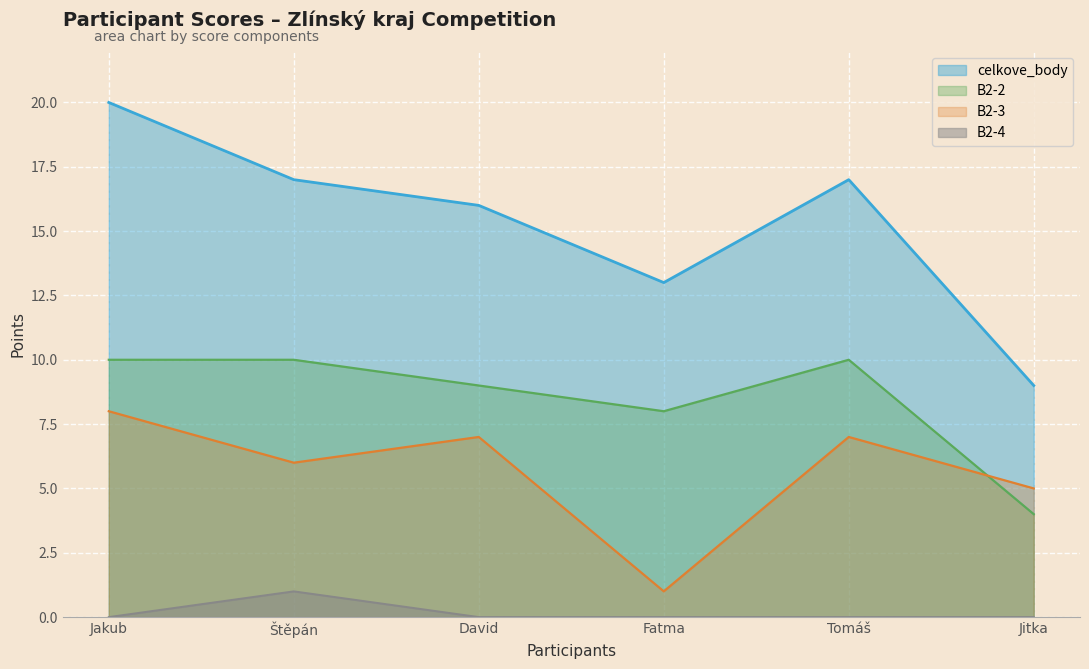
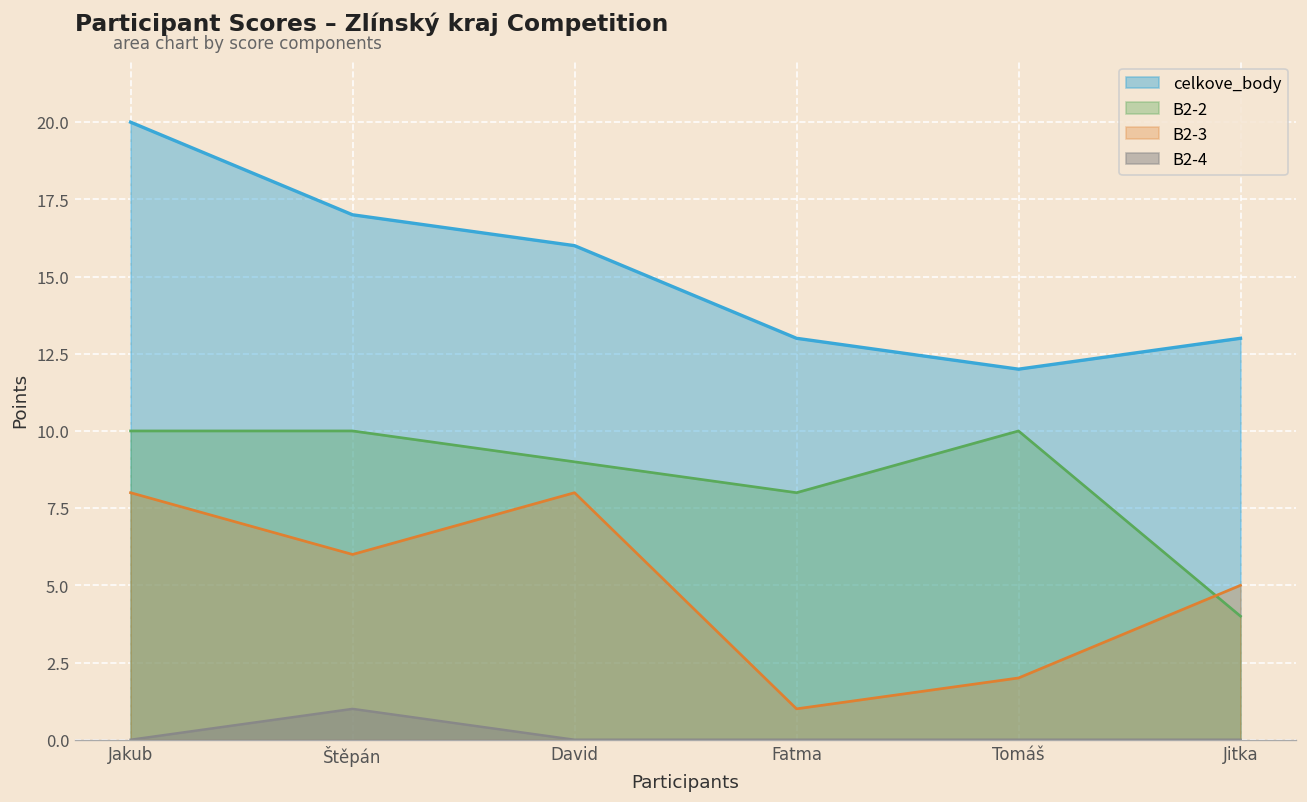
  {
    "celkove_body": {
      "Jakub": 20,
      "Štěpán": 17,
      "David": 16,
      "Fatma": 13,
-     "Tomáš": 17,
-     "Jitka": 9
+     "Tomáš": 12,
+     "Jitka": 13
    },
    "B2-3": {
      "Jakub": 8,
      "Štěpán": 6,
-     "David": 7,
+     "David": 8,
      "Fatma": 1,
-     "Tomáš": 7,
+     "Tomáš": 2,
      "Jitka": 5
    }
  }
